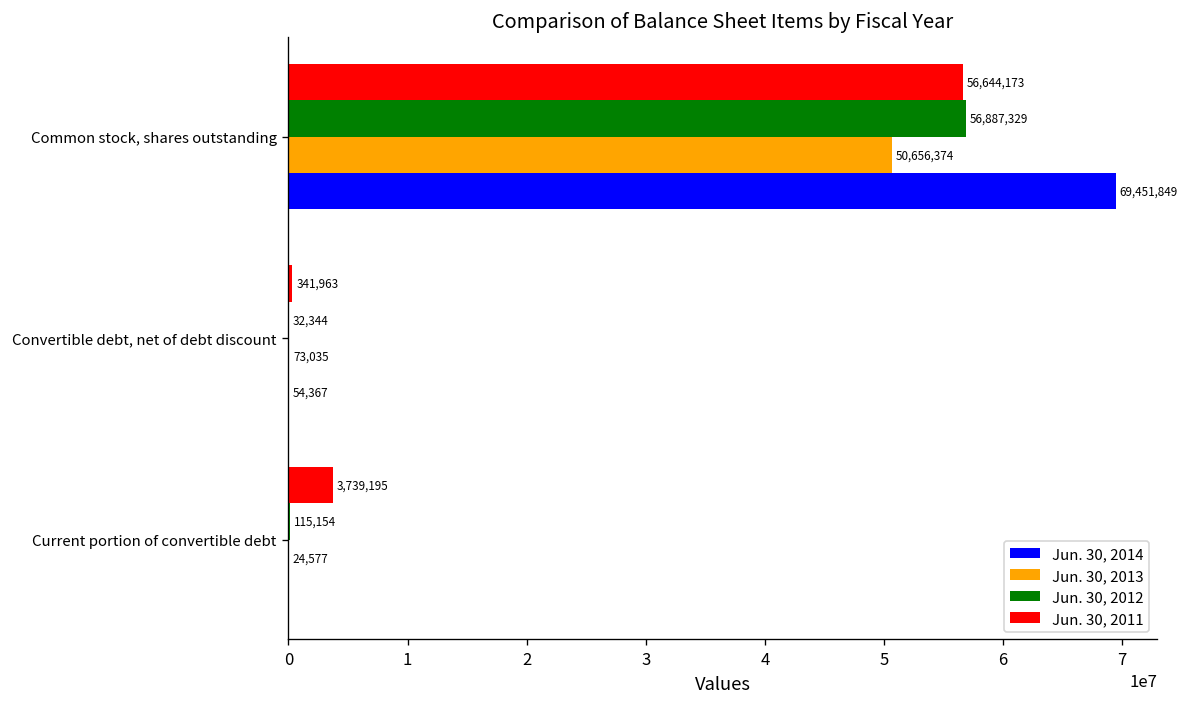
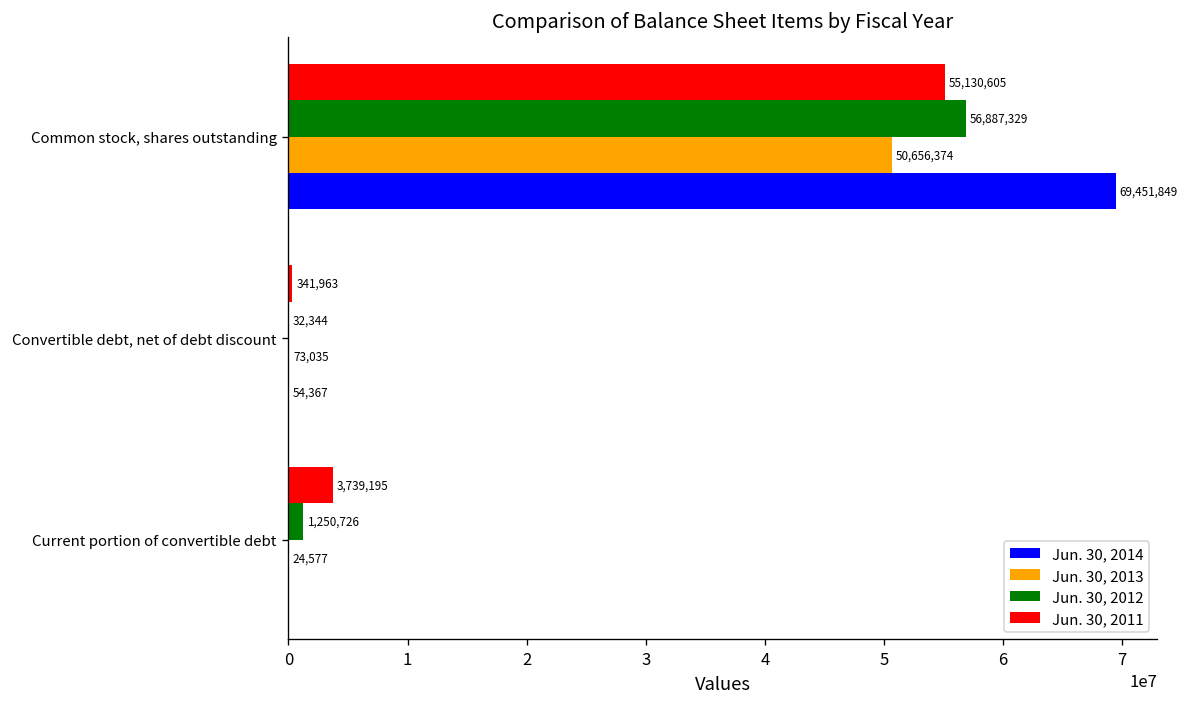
  {
    "Jun. 30, 2014": {
      "Common stock, shares outstanding": "69,451,849",
      "Convertible debt, net of debt discount": "54,367"
    },
    "Jun. 30, 2013": {
      "Common stock, shares outstanding": "50,656,374",
      "Convertible debt, net of debt discount": "73,035",
      "Current portion of convertible debt": "24,577"
    },
    "Jun. 30, 2012": {
      "Common stock, shares outstanding": "56,887,329",
      "Convertible debt, net of debt discount": "32,344",
-     "Current portion of convertible debt": "115,154"
+     "Current portion of convertible debt": "1,250,726"
    },
    "Jun. 30, 2011": {
-     "Common stock, shares outstanding": "56,644,173",
+     "Common stock, shares outstanding": "55,130,605",
      "Convertible debt, net of debt discount": "341,963",
      "Current portion of convertible debt": "3,739,195"
    }
  }
